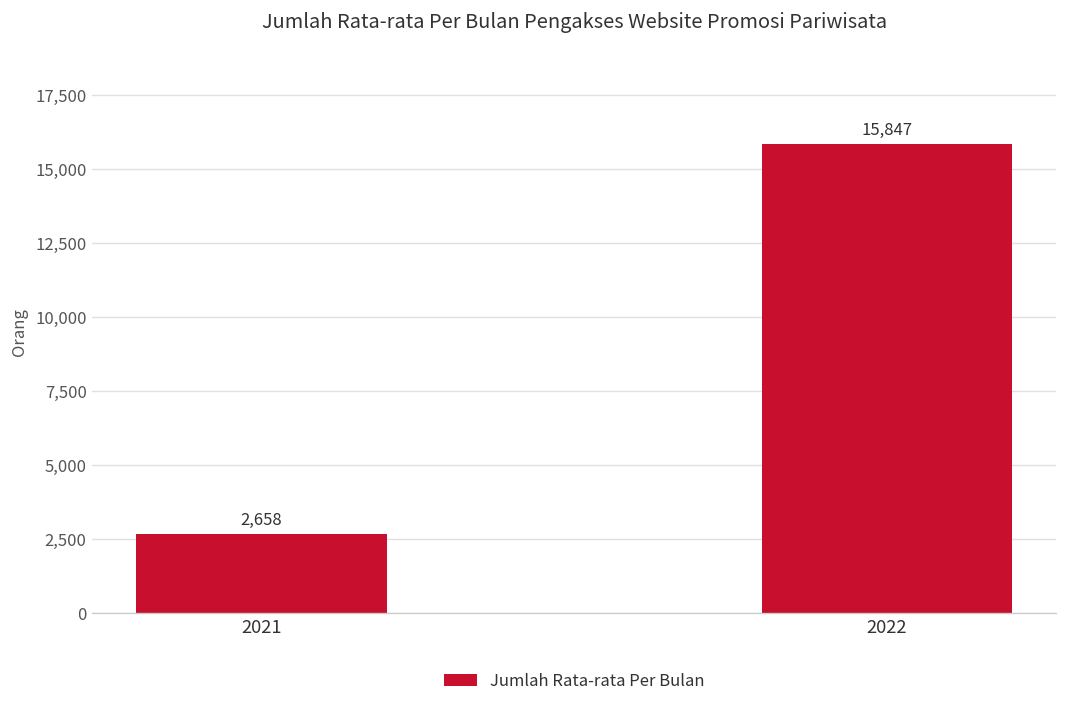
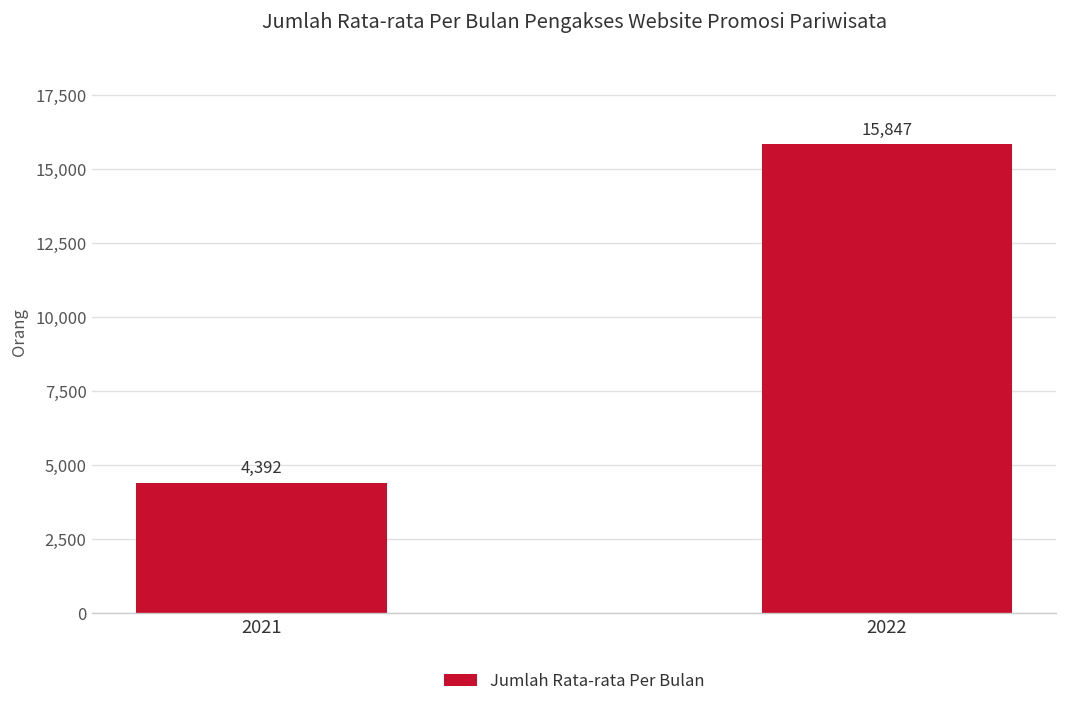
  {
-   "2021": "2,658",
+   "2021": "4,392",
    "2022": "15,847"
  }
